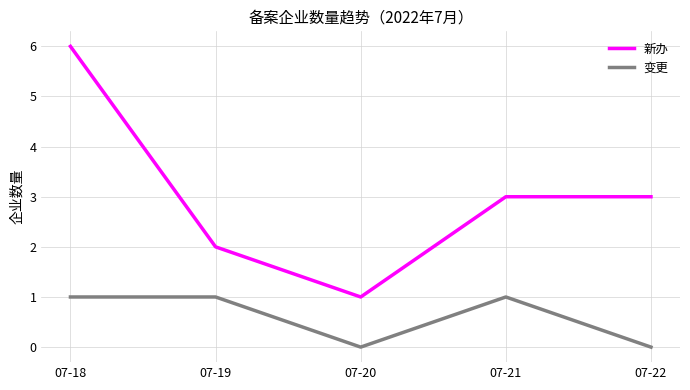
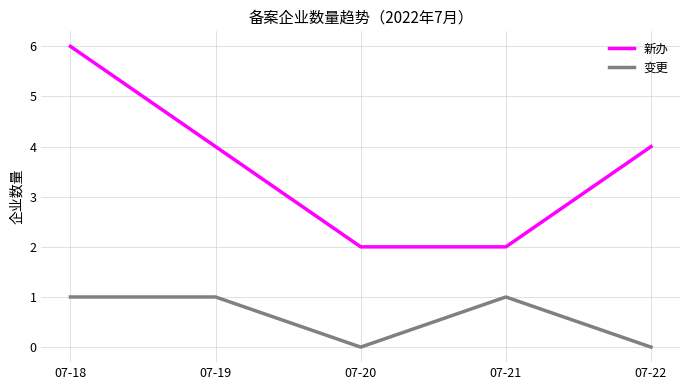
  {
    "新办": {
      "07-18": 6,
-     "07-19": 2,
-     "07-20": 1,
-     "07-21": 3,
-     "07-22": 3
+     "07-19": 4,
+     "07-20": 2,
+     "07-21": 2,
+     "07-22": 4
    },
    "变更": {
      "07-18": 1,
      "07-19": 1,
      "07-20": 0,
      "07-21": 1,
      "07-22": 0
    }
  }
